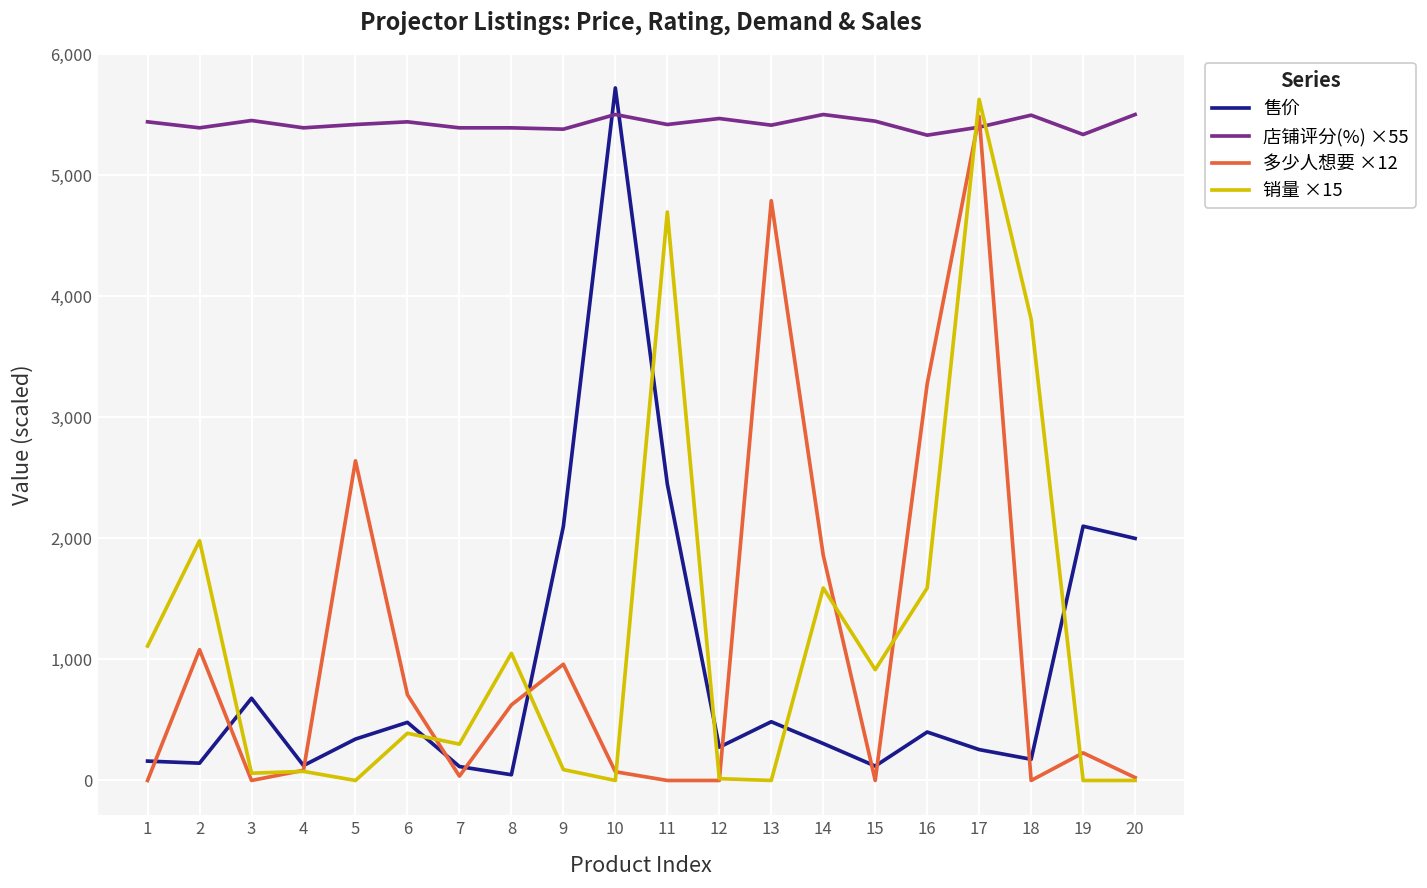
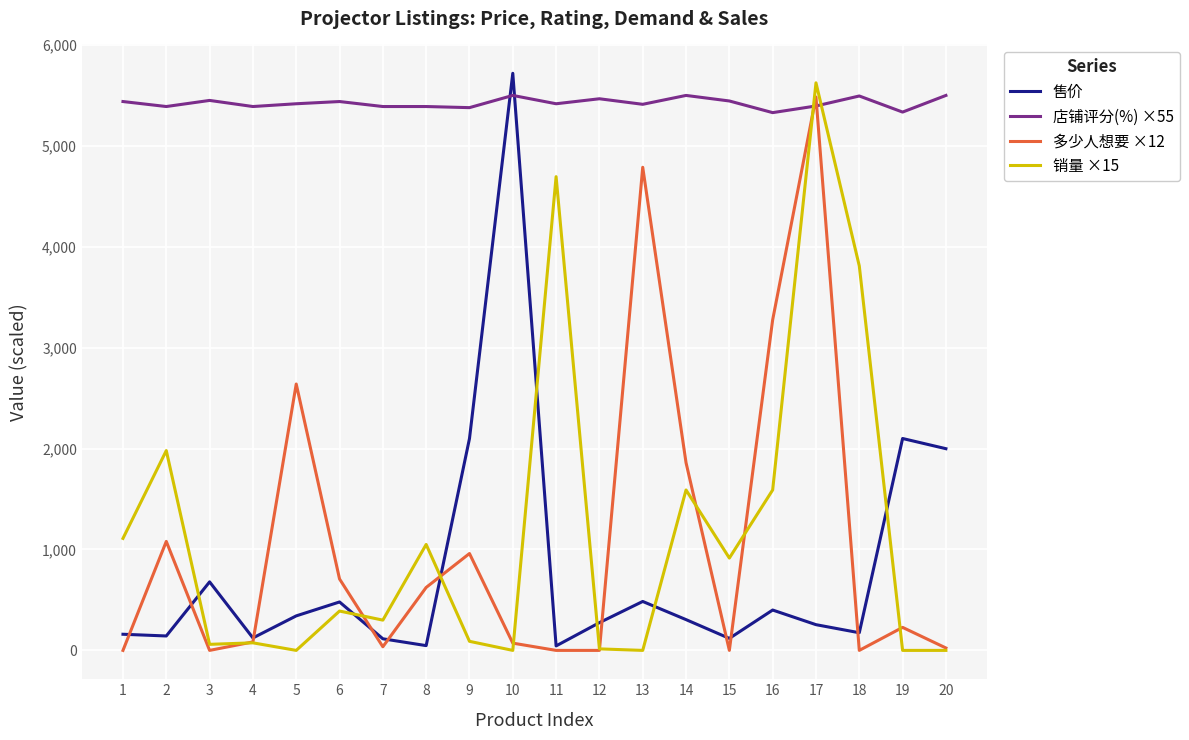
  {
    "售价": {
      "1": "160",
      "2": "140",
      "3": "680",
      "4": "120",
      "5": "340",
      "6": "480",
      "7": "120",
      "8": "50",
      "9": "2,100",
      "10": "5,720",
-     "11": "2,450",
+     "11": "40",
      "12": "270",
      "13": "490",
      "14": "310",
      "15": "120",
      "16": "400",
      "17": "250",
      "18": "170",
      "19": "2,100",
      "20": "2,000"
    },
    "店铺评分(%) ×55": {
      "1": "5,440",
      "2": "5,390",
      "3": "5,450",
      "4": "5,390",
      "5": "5,420",
      "6": "5,440",
      "7": "5,390",
      "8": "5,390",
      "9": "5,380",
      "10": "5,500",
      "11": "5,420",
      "12": "5,470",
      "13": "5,410",
      "14": "5,500",
      "15": "5,450",
      "16": "5,330",
      "17": "5,400",
      "18": "5,490",
      "19": "5,340",
      "20": "5,500"
    },
    "多少人想要 ×12": {
      "1": "0",
      "2": "1,080",
      "3": "0",
      "5": "2,640",
      "6": "710",
      "7": "40",
      "8": "620",
      "9": "960",
      "10": "70",
      "11": "0",
      "13": "4,790",
      "14": "1,860",
      "15": "0",
      "16": "3,280",
      "17": "5,480",
      "18": "0",
      "19": "230"
    },
    "销量 ×15": {
      "1": "1,110",
      "2": "1,980",
      "3": "60",
      "5": "0",
      "6": "390",
      "7": "300",
      "8": "1,050",
      "9": "90",
      "10": "0",
      "11": "4,700",
      "13": "0",
      "14": "1,590",
      "15": "920",
      "16": "1,590",
      "17": "5,630",
      "18": "3,810",
      "19": "0"
    }
  }
